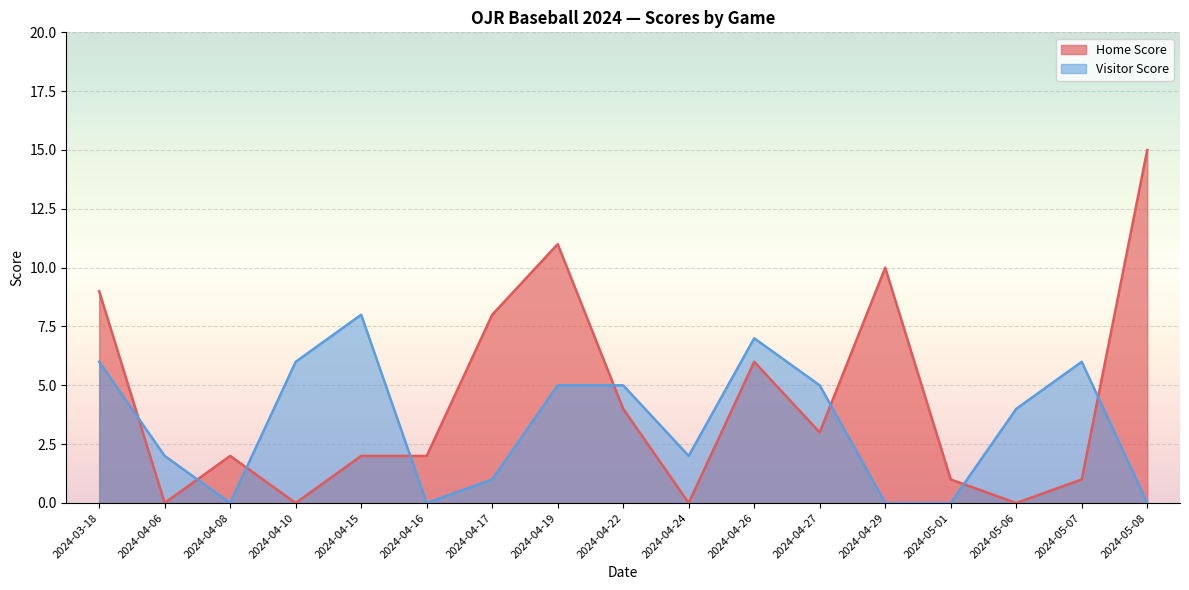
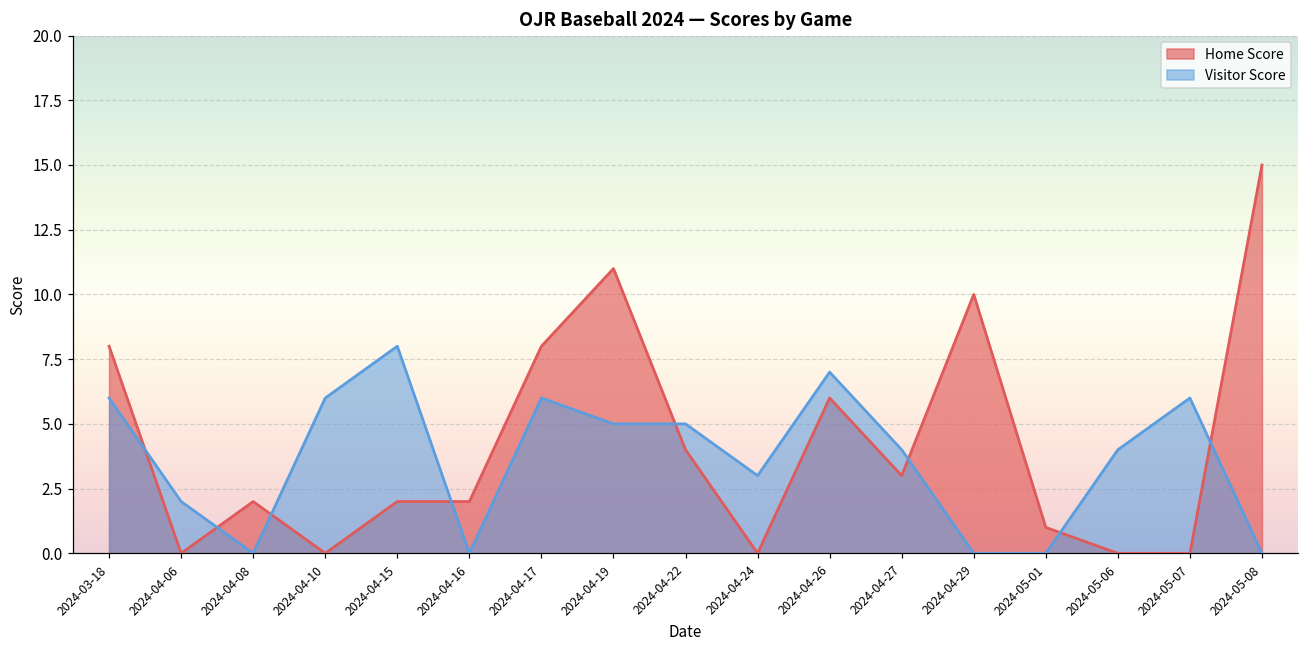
  {
    "Home Score": {
-     "2024-03-18": 9,
+     "2024-03-18": 8,
      "2024-04-06": 0,
      "2024-04-08": 2,
      "2024-04-10": 0,
      "2024-04-15": 2,
      "2024-04-16": 2,
      "2024-04-17": 8,
      "2024-04-19": 11,
      "2024-04-22": 4,
      "2024-04-24": 0,
      "2024-04-26": 6,
      "2024-04-27": 3,
      "2024-04-29": 10,
      "2024-05-01": 1,
      "2024-05-06": 0,
-     "2024-05-07": 1,
+     "2024-05-07": 0,
      "2024-05-08": 15
    },
    "Visitor Score": {
      "2024-03-18": 6,
      "2024-04-06": 2,
      "2024-04-08": 0,
      "2024-04-10": 6,
      "2024-04-15": 8,
      "2024-04-16": 0,
-     "2024-04-17": 1,
+     "2024-04-17": 6,
      "2024-04-19": 5,
      "2024-04-22": 5,
-     "2024-04-24": 2,
+     "2024-04-24": 3,
      "2024-04-26": 7,
-     "2024-04-27": 5,
+     "2024-04-27": 4,
      "2024-04-29": 0,
      "2024-05-01": 0,
      "2024-05-06": 4,
      "2024-05-07": 6,
      "2024-05-08": 0
    }
  }
